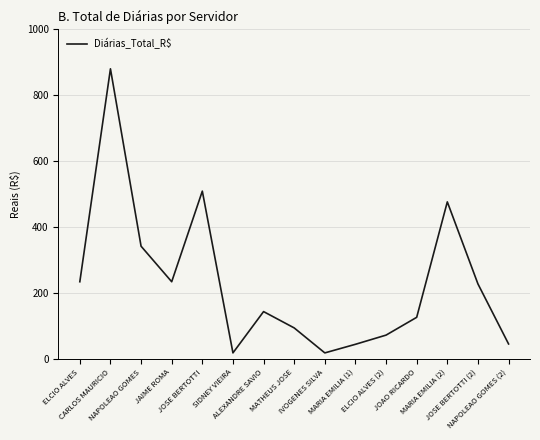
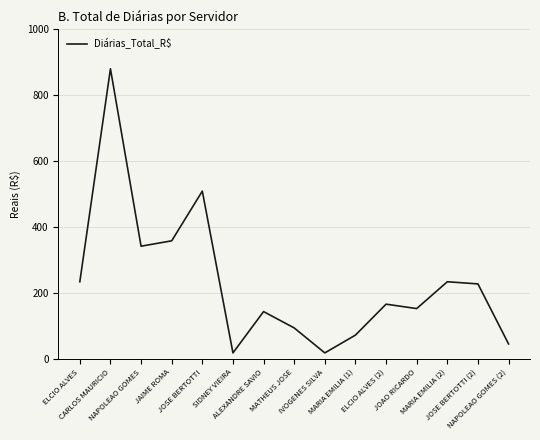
  {
    "ELCIO ALVES": 230,
    "CARLOS MAURICIO": 880,
    "NAPOLEAO GOMES": 340,
-   "JAIME ROMA": 230,
+   "JAIME ROMA": 360,
    "JOSE BERTOTTI": 510,
    "SIDNEY VIEIRA": 20,
    "ALEXANDRE SAVIO": 140,
    "MATHEUS JOSE": 90,
    "IVOGENES SILVA": 20,
-   "MARIA EMILIA (1)": 40,
-   "ELCIO ALVES (2)": 70,
-   "JOAO RICARDO": 130,
-   "MARIA EMILIA (2)": 480,
+   "MARIA EMILIA (1)": 70,
+   "ELCIO ALVES (2)": 170,
+   "JOAO RICARDO": 150,
+   "MARIA EMILIA (2)": 230,
    "JOSE BERTOTTI (2)": 230,
    "NAPOLEAO GOMES (2)": 40
  }
